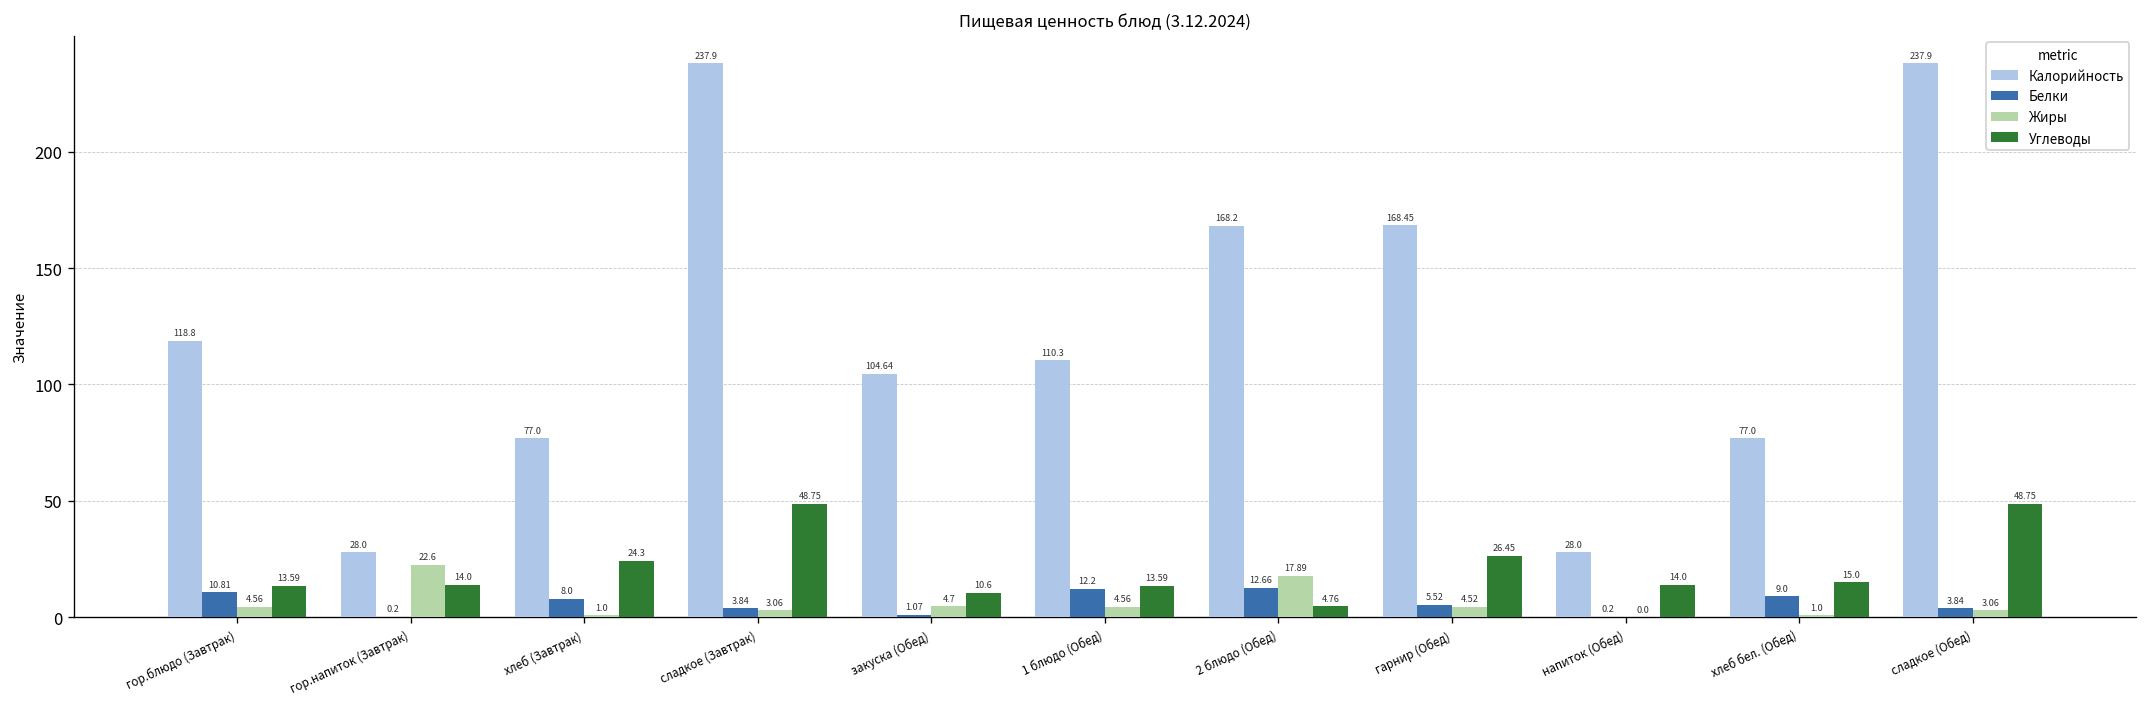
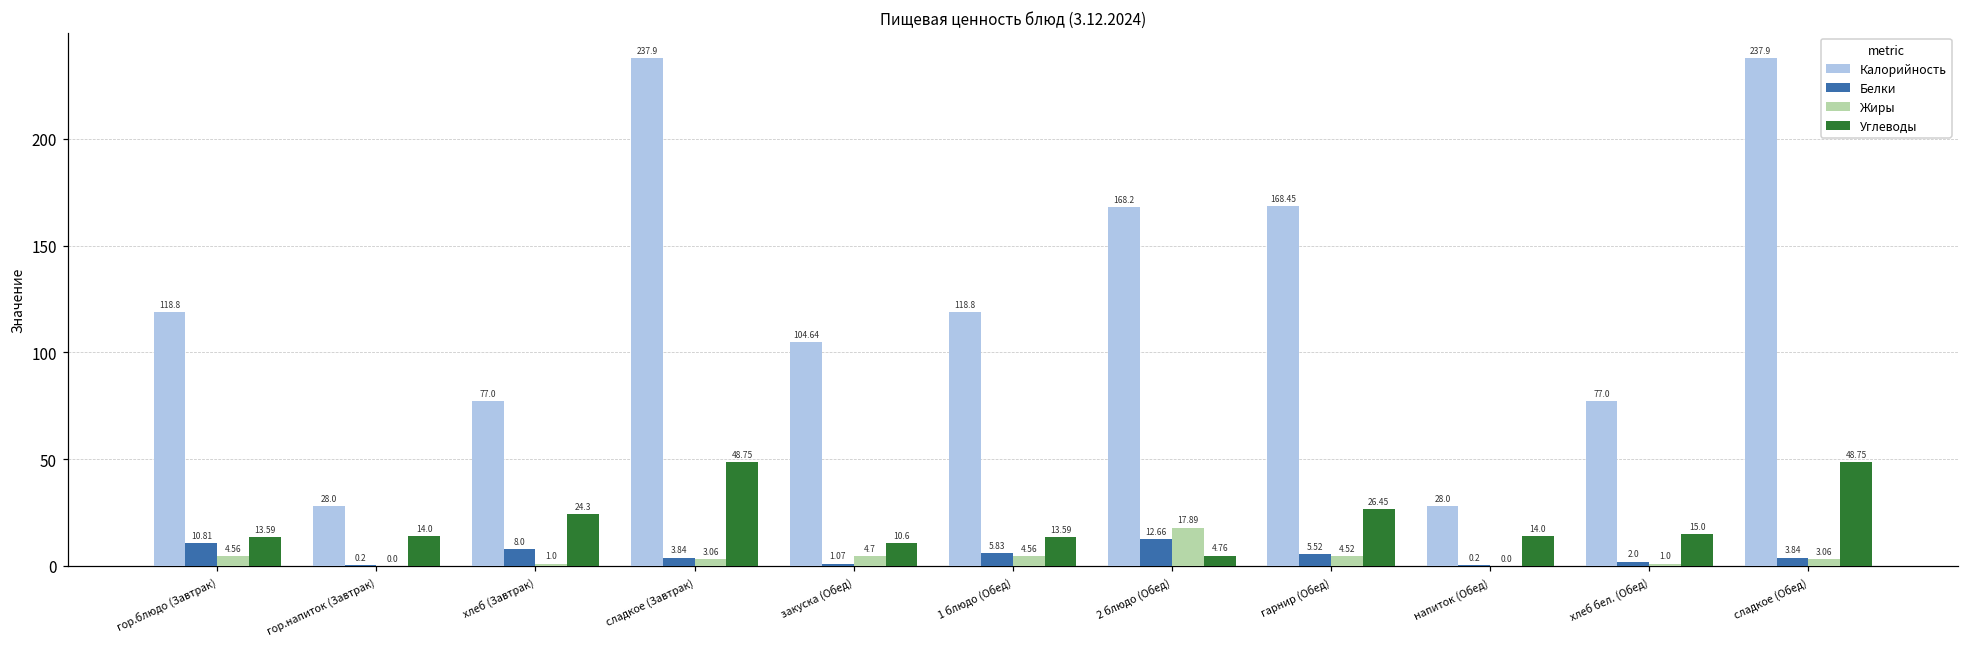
  {
    "Калорийность": {
      "гор.блюдо (Завтрак)": 118.8,
      "гор.напиток (Завтрак)": 28.0,
      "хлеб (Завтрак)": 77.0,
      "сладкое (Завтрак)": 237.9,
      "закуска (Обед)": 104.64,
-     "1 блюдо (Обед)": 110.3,
+     "1 блюдо (Обед)": 118.8,
      "2 блюдо (Обед)": 168.2,
      "гарнир (Обед)": 168.45,
      "напиток (Обед)": 28.0,
      "хлеб бел. (Обед)": 77.0,
      "сладкое (Обед)": 237.9
    },
    "Белки": {
      "гор.блюдо (Завтрак)": 10.81,
      "гор.напиток (Завтрак)": 0.2,
      "хлеб (Завтрак)": 8.0,
      "сладкое (Завтрак)": 3.84,
      "закуска (Обед)": 1.07,
-     "1 блюдо (Обед)": 12.2,
+     "1 блюдо (Обед)": 5.83,
      "2 блюдо (Обед)": 12.66,
      "гарнир (Обед)": 5.52,
      "напиток (Обед)": 0.2,
-     "хлеб бел. (Обед)": 9.0,
+     "хлеб бел. (Обед)": 2.0,
      "сладкое (Обед)": 3.84
    },
    "Жиры": {
      "гор.блюдо (Завтрак)": 4.56,
-     "гор.напиток (Завтрак)": 22.6,
+     "гор.напиток (Завтрак)": 0.0,
      "хлеб (Завтрак)": 1.0,
      "сладкое (Завтрак)": 3.06,
      "закуска (Обед)": 4.7,
      "1 блюдо (Обед)": 4.56,
      "2 блюдо (Обед)": 17.89,
      "гарнир (Обед)": 4.52,
      "напиток (Обед)": 0.0,
      "хлеб бел. (Обед)": 1.0,
      "сладкое (Обед)": 3.06
    },
    "Углеводы": {
      "гор.блюдо (Завтрак)": 13.59,
      "гор.напиток (Завтрак)": 14.0,
      "хлеб (Завтрак)": 24.3,
      "сладкое (Завтрак)": 48.75,
      "закуска (Обед)": 10.6,
      "1 блюдо (Обед)": 13.59,
      "2 блюдо (Обед)": 4.76,
      "гарнир (Обед)": 26.45,
      "напиток (Обед)": 14.0,
      "хлеб бел. (Обед)": 15.0,
      "сладкое (Обед)": 48.75
    }
  }
